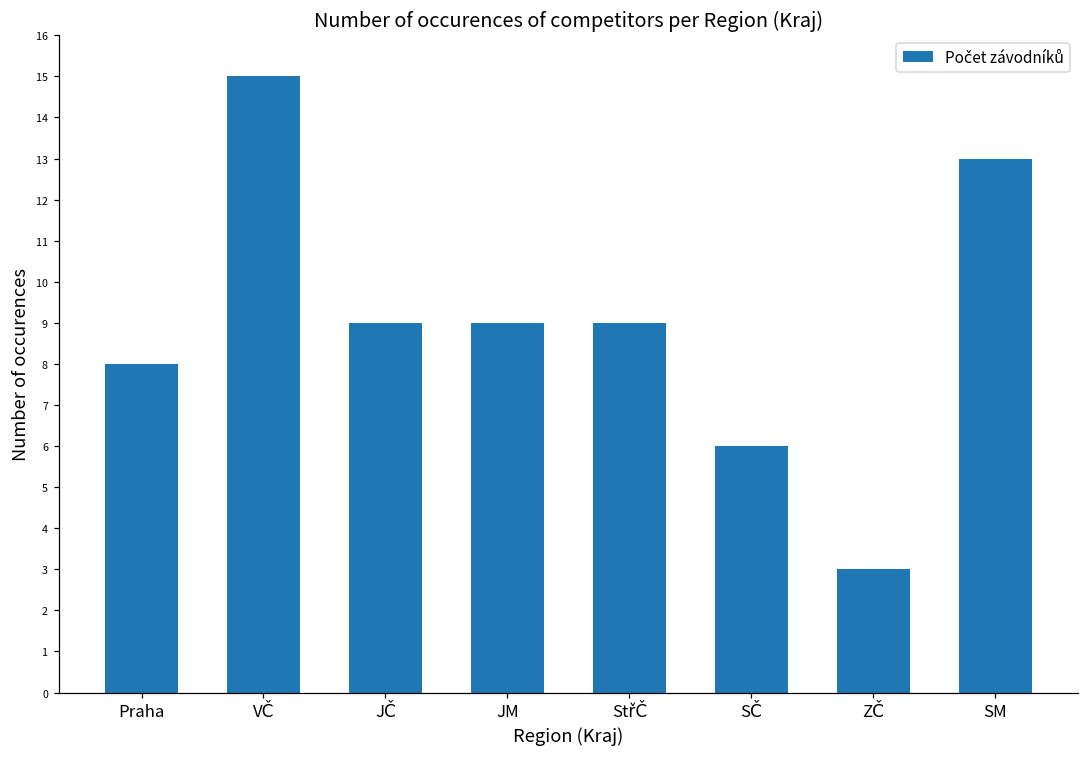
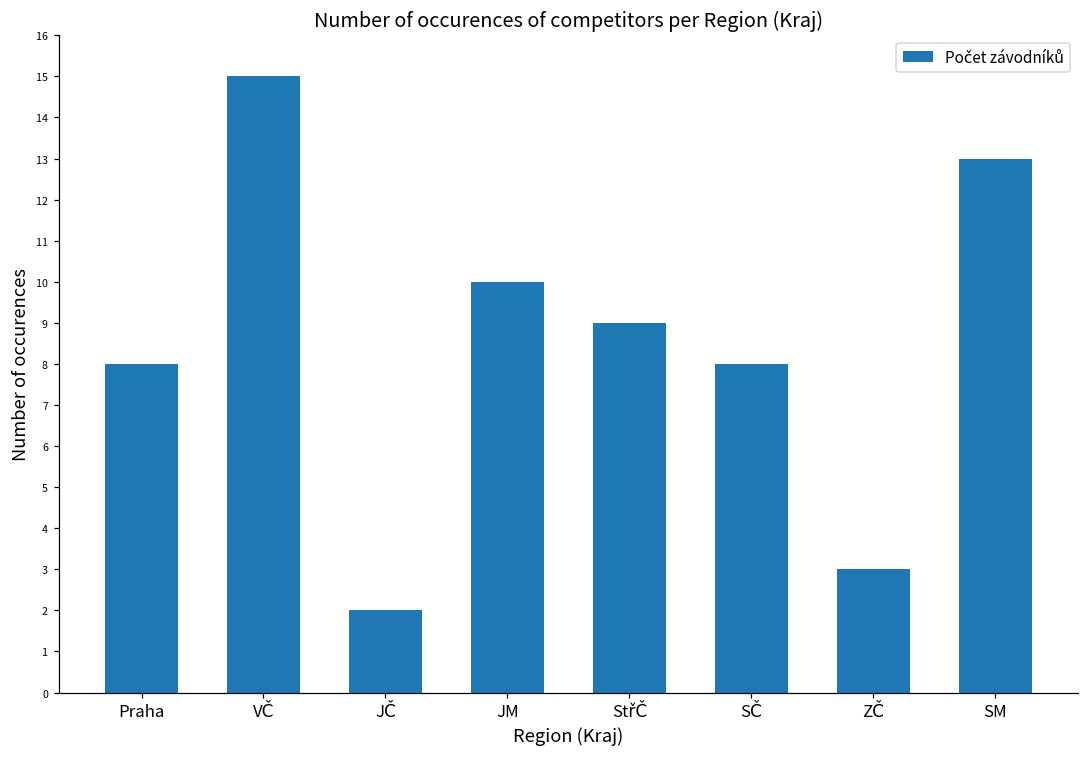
  {
    "Praha": 8,
    "VČ": 15,
-   "JČ": 9,
-   "JM": 9,
+   "JČ": 2,
+   "JM": 10,
    "StřČ": 9,
-   "SČ": 6,
+   "SČ": 8,
    "ZČ": 3,
    "SM": 13
  }
